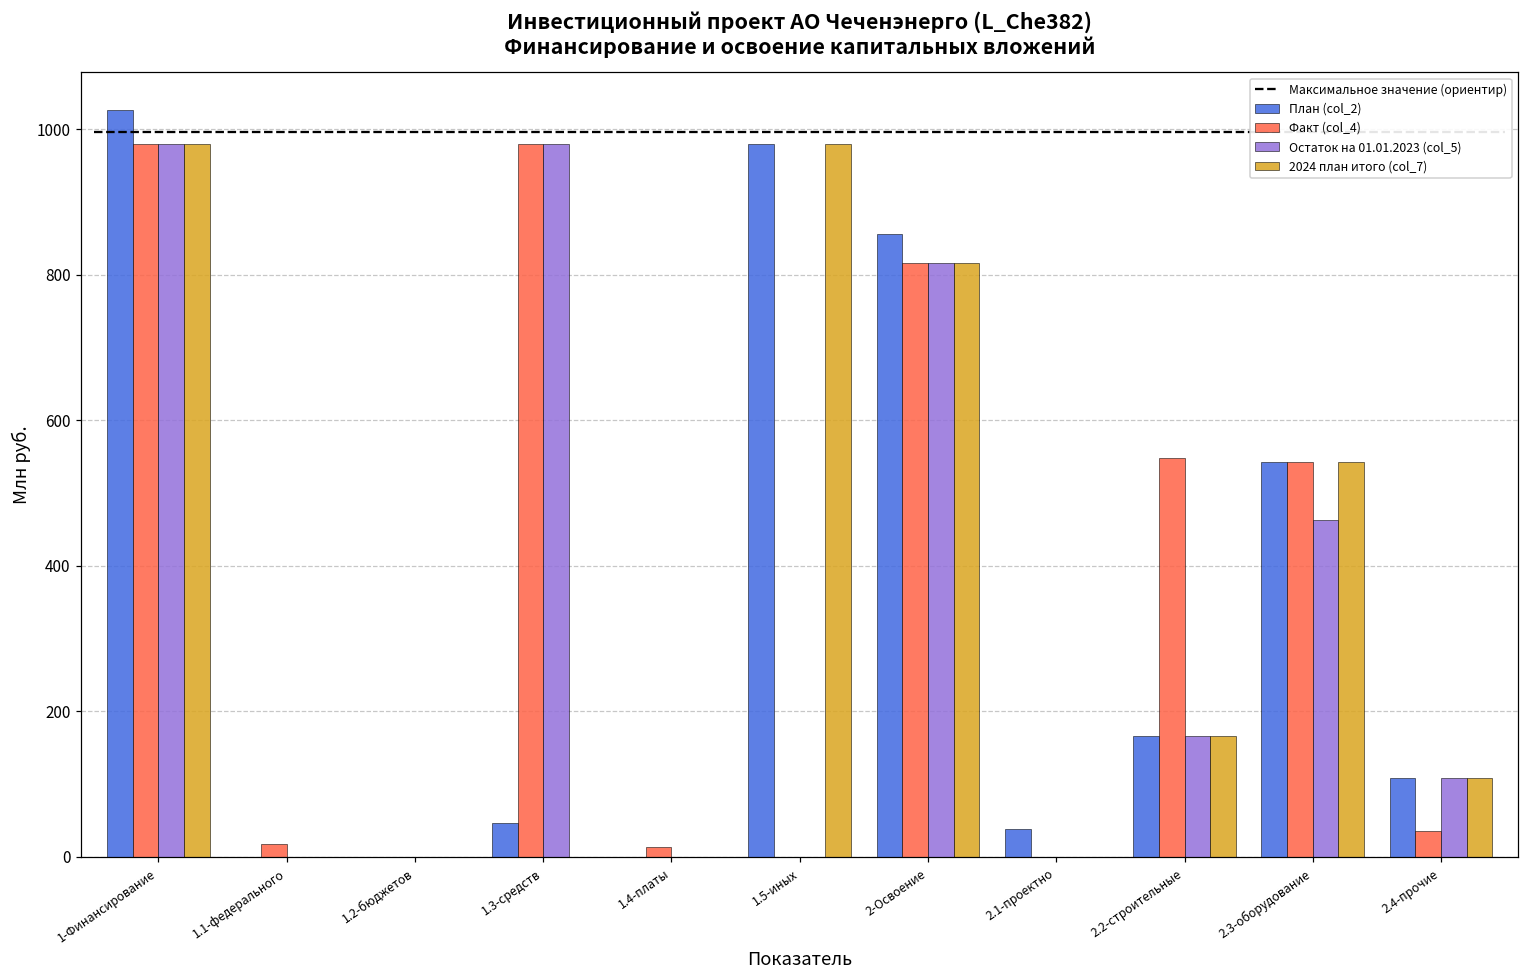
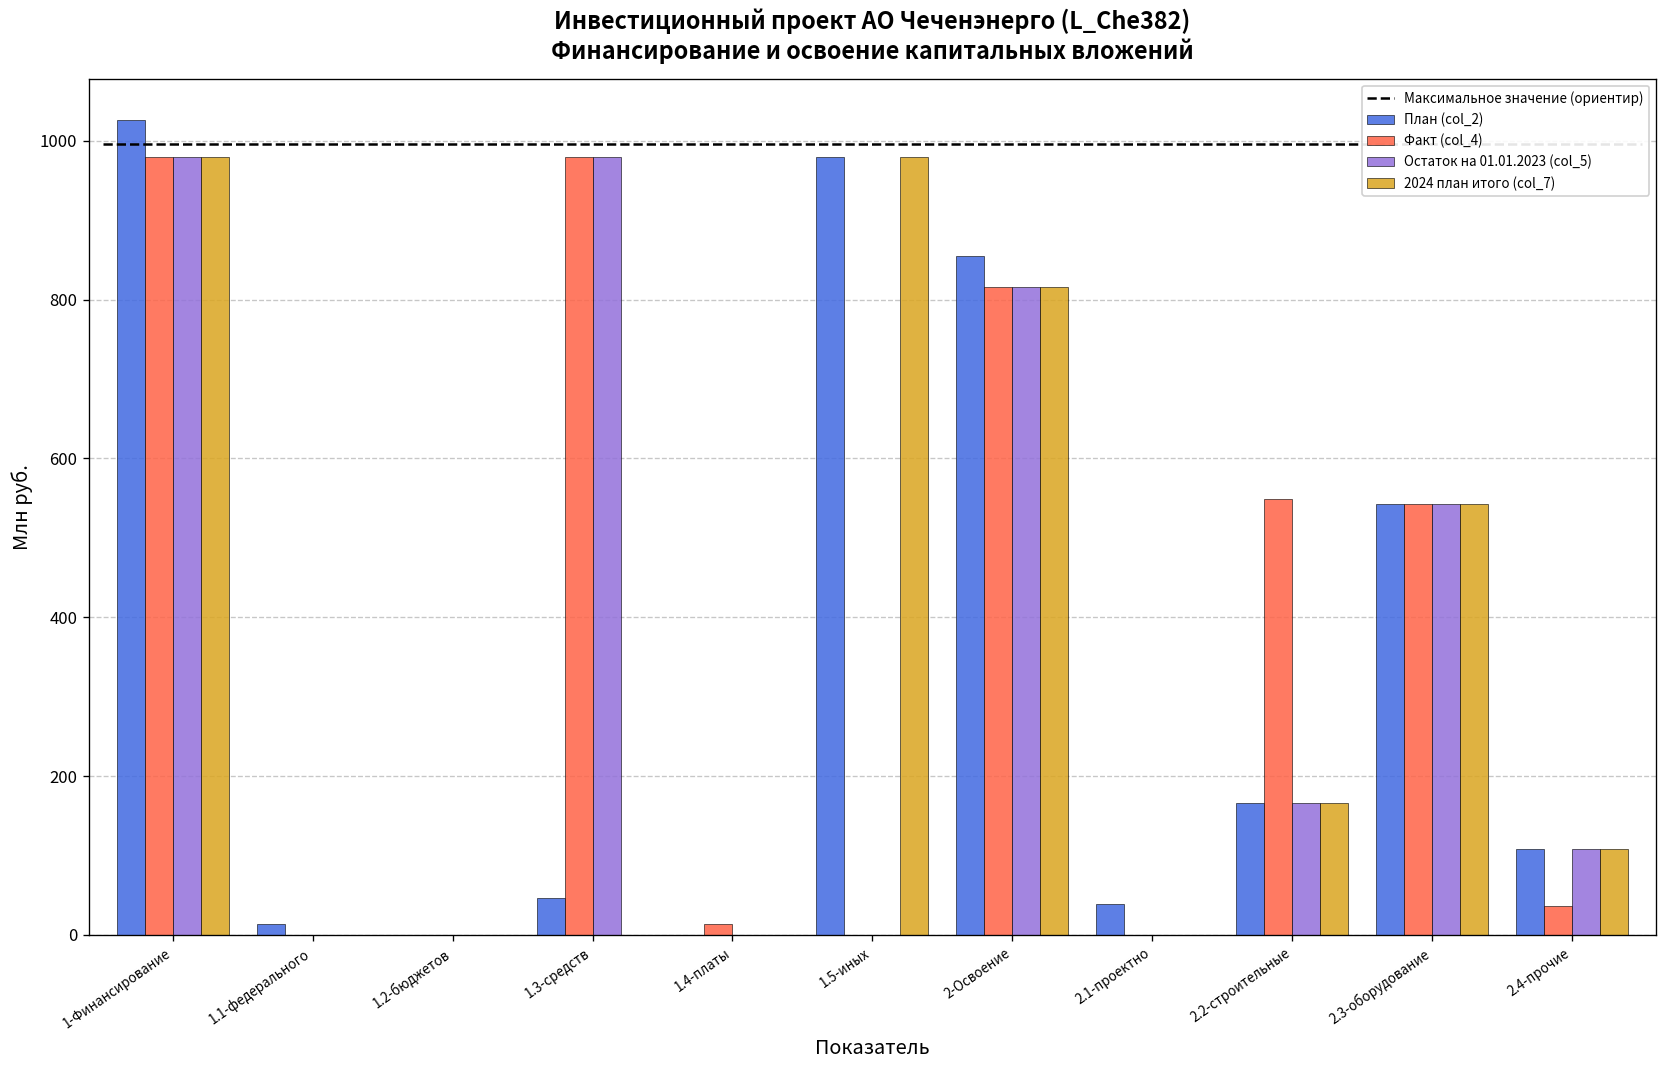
  {
    "План (col_2)": {
      "1-Финансирование": 1030,
-     "1.1-федерального": 0,
+     "1.1-федерального": 10,
      "1.2-бюджетов": 0,
      "1.3-средств": 50,
      "1.4-платы": 0,
      "1.5-иных": 980,
      "2-Освоение": 860,
      "2.1-проектно": 40,
      "2.2-строительные": 170,
      "2.3-оборудование": 540,
      "2.4-прочие": 110
    },
    "Факт (col_4)": {
      "1-Финансирование": 980,
-     "1.1-федерального": 20,
+     "1.1-федерального": 0,
      "1.2-бюджетов": 0,
      "1.3-средств": 980,
      "1.4-платы": 10,
      "1.5-иных": 0,
      "2-Освоение": 820,
      "2.1-проектно": 0,
      "2.2-строительные": 550,
      "2.3-оборудование": 540,
      "2.4-прочие": 40
    },
    "Остаток на 01.01.2023 (col_5)": {
      "1-Финансирование": 980,
      "1.1-федерального": 0,
      "1.2-бюджетов": 0,
      "1.3-средств": 980,
      "1.4-платы": 0,
      "1.5-иных": 0,
      "2-Освоение": 820,
      "2.1-проектно": 0,
      "2.2-строительные": 170,
-     "2.3-оборудование": 460,
+     "2.3-оборудование": 540,
      "2.4-прочие": 110
    },
    "2024 план итого (col_7)": {
      "1-Финансирование": 980,
      "1.1-федерального": 0,
      "1.2-бюджетов": 0,
      "1.3-средств": 0,
      "1.4-платы": 0,
      "1.5-иных": 980,
      "2-Освоение": 820,
      "2.1-проектно": 0,
      "2.2-строительные": 170,
      "2.3-оборудование": 540,
      "2.4-прочие": 110
    }
  }
